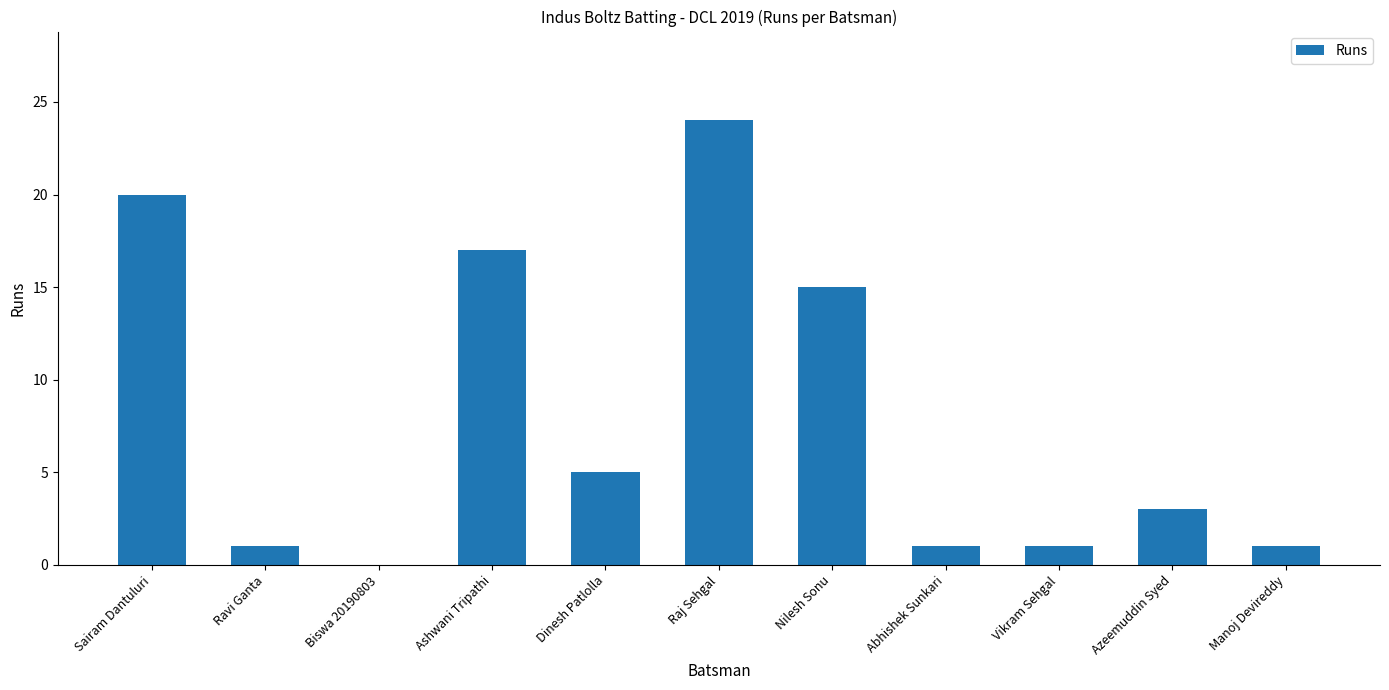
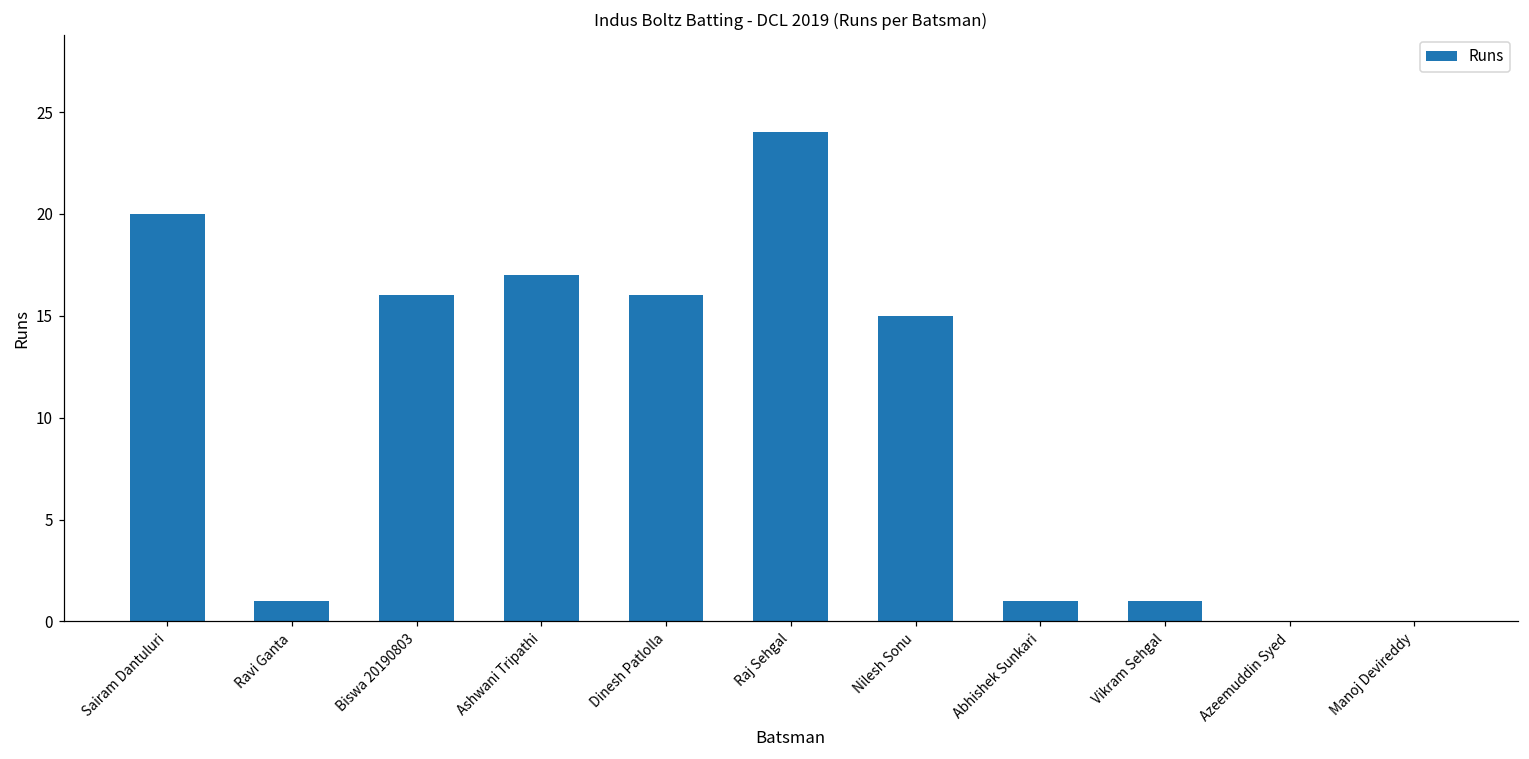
  {
    "Sairam Dantuluri": 20,
    "Ravi Ganta": 1,
-   "Biswa 20190803": 0,
+   "Biswa 20190803": 16,
    "Ashwani Tripathi": 17,
-   "Dinesh Patlolla": 5,
+   "Dinesh Patlolla": 16,
    "Raj Sehgal": 24,
    "Nilesh Sonu": 15,
    "Abhishek Sunkari": 1,
    "Vikram Sehgal": 1,
-   "Azeemuddin Syed": 3,
-   "Manoj Devireddy": 1
+   "Azeemuddin Syed": 0,
+   "Manoj Devireddy": 0
  }
